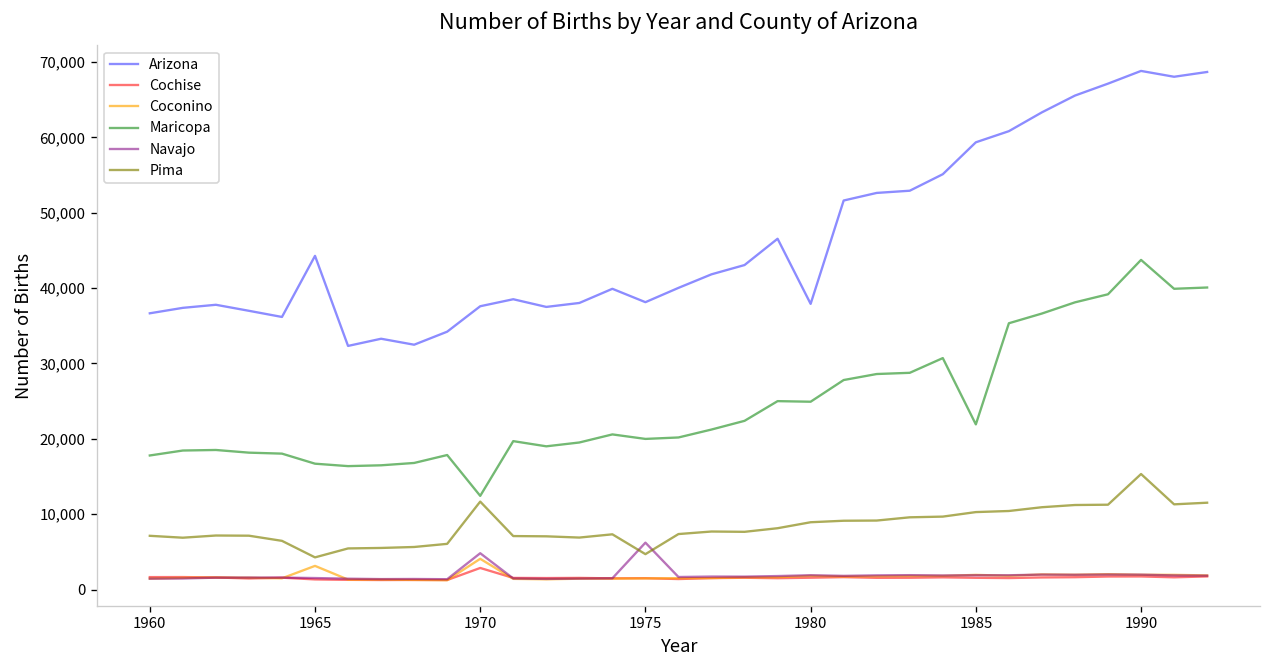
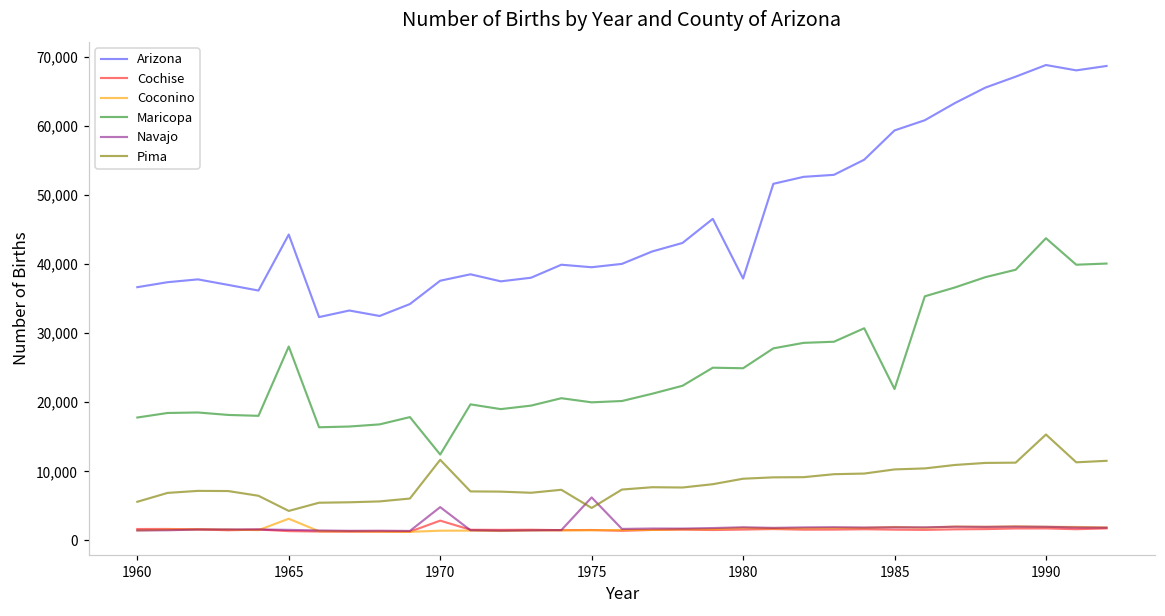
  {
    "Arizona": {
      "1960": "37,000",
      "1965": "44,000",
      "1970": "38,000",
-     "1975": "38,000",
+     "1975": "40,000",
      "1980": "38,000",
      "1985": "59,000",
      "1990": "69,000"
    },
    "Cochise": {
      "1970": "3,000"
    },
    "Coconino": {
      "1965": "3,000",
-     "1970": "4,000"
+     "1970": "1,000"
    },
    "Maricopa": {
      "1960": "18,000",
-     "1965": "17,000",
+     "1965": "28,000",
      "1970": "12,000",
      "1975": "20,000",
      "1980": "25,000",
      "1985": "22,000",
      "1990": "44,000"
    },
    "Navajo": {
      "1970": "5,000",
      "1975": "6,000"
    },
    "Pima": {
-     "1960": "7,000",
+     "1960": "6,000",
      "1965": "4,000",
      "1970": "12,000",
      "1975": "5,000",
      "1980": "9,000",
      "1985": "10,000",
      "1990": "15,000"
    }
  }
